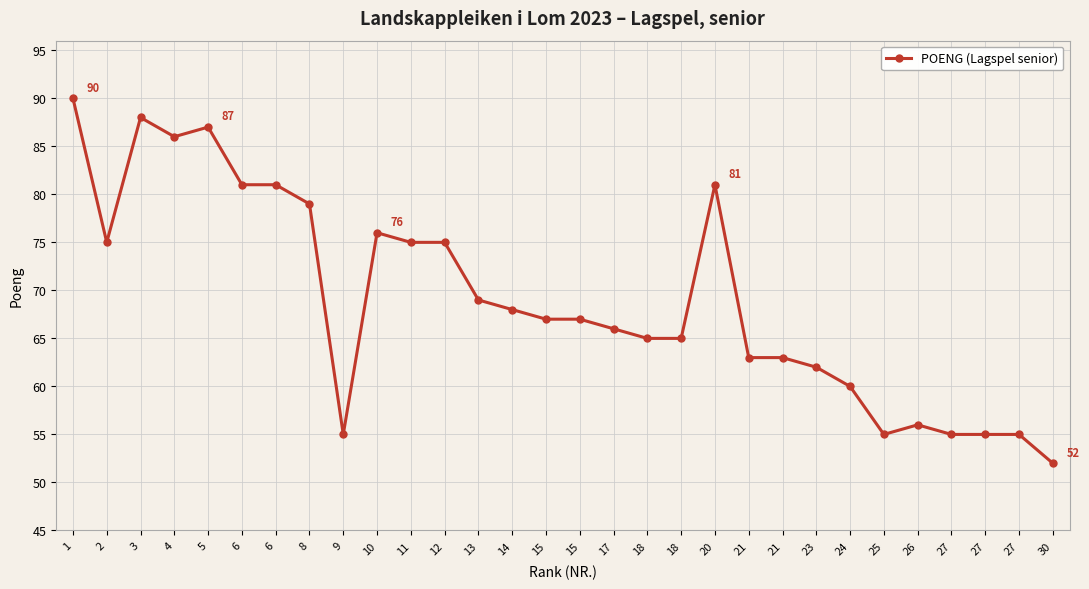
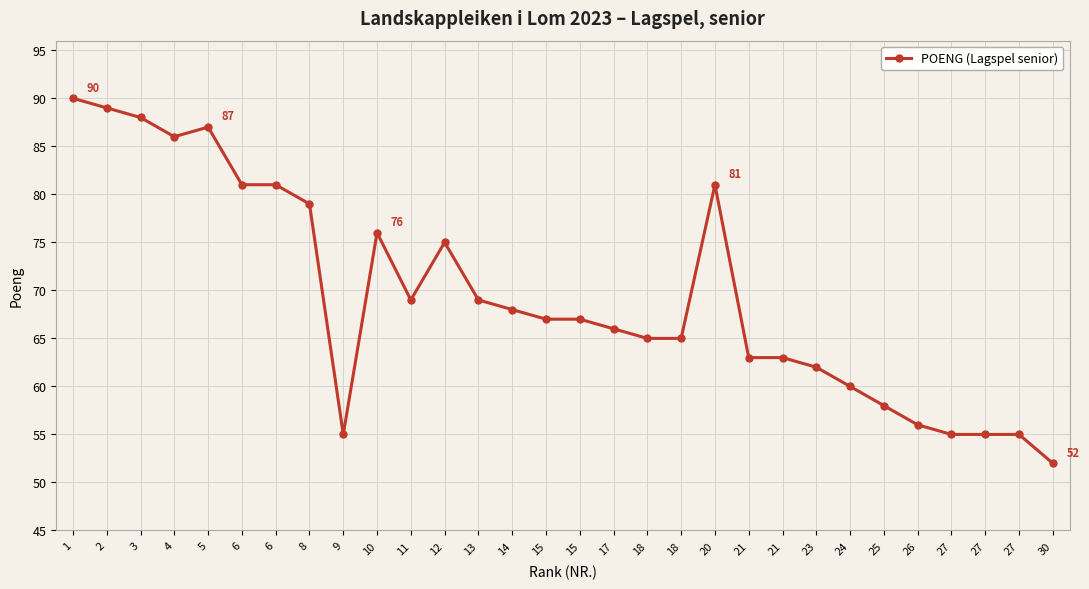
  {
-   "2": 75,
+   "2": 89,
    "3": 88,
    "4": 86,
    "8": 79,
    "9": 55,
-   "11": 75,
+   "11": 69,
    "12": 75,
    "13": 69,
    "14": 68,
    "17": 66,
    "23": 62,
    "24": 60,
-   "25": 55,
+   "25": 58,
    "26": 56
  }
